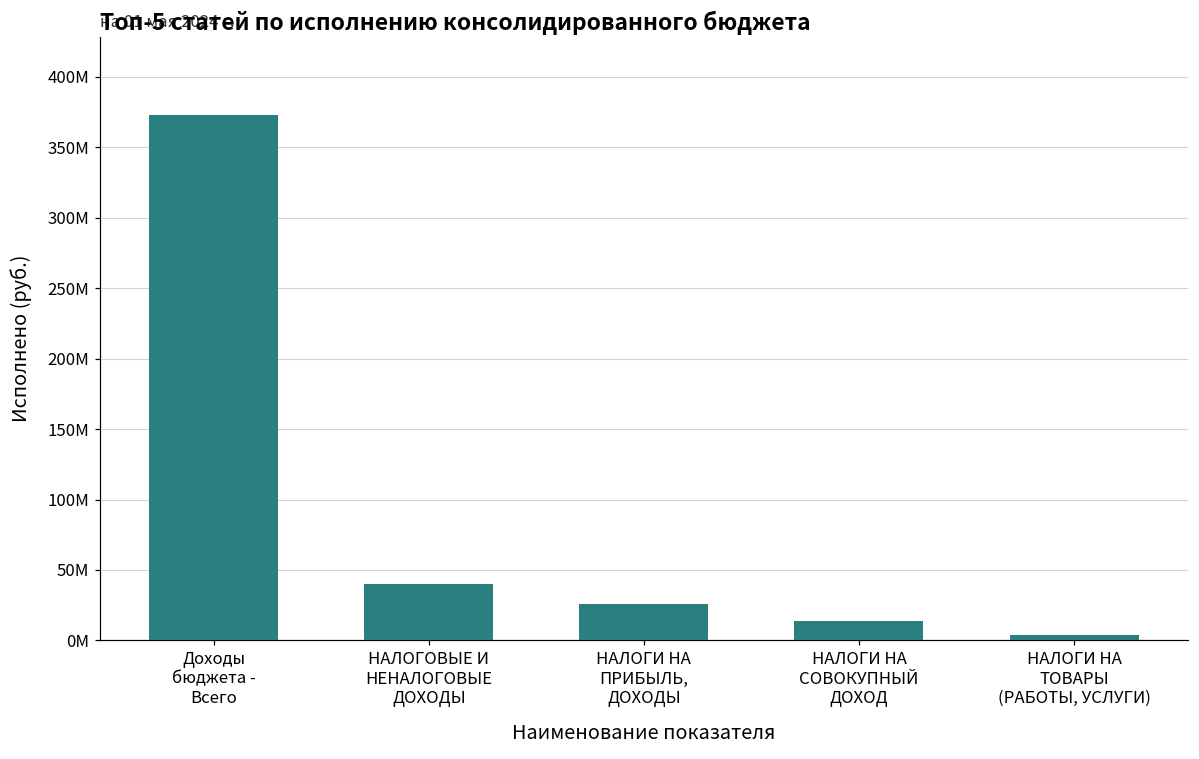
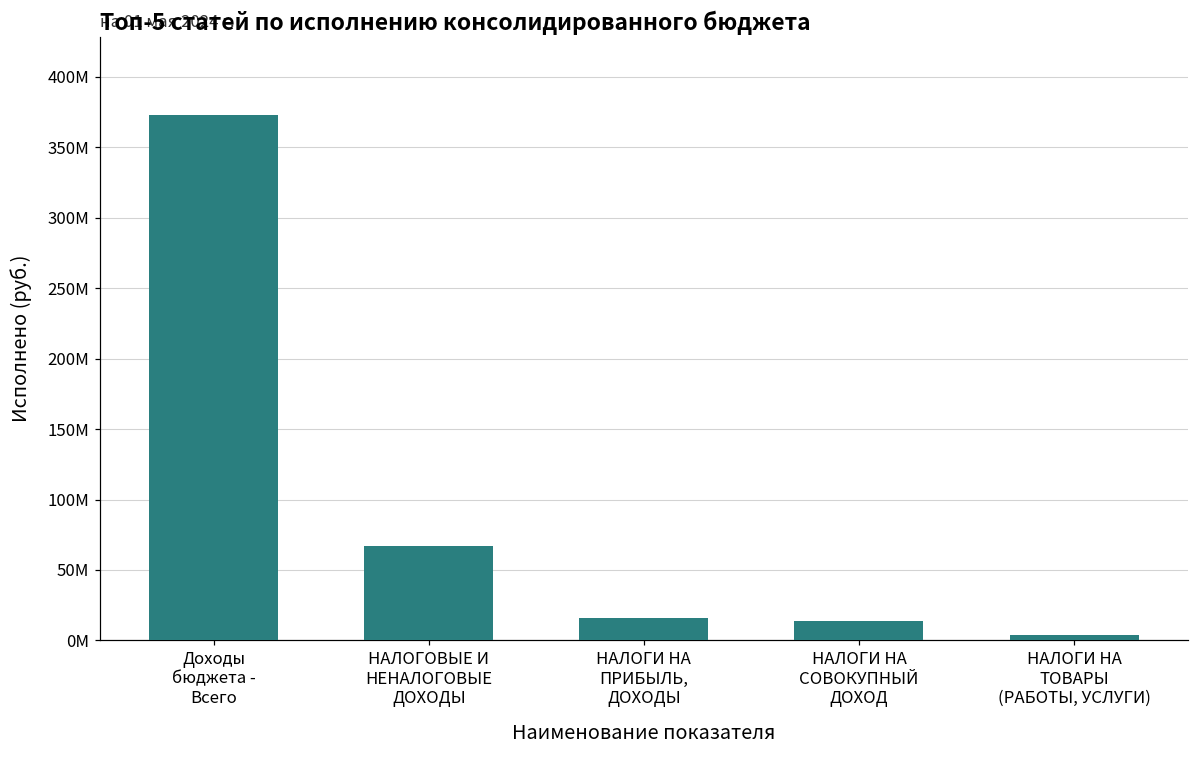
  {
    "Доходы бюджета - Всего": 373000000,
-   "НАЛОГОВЫЕ И НЕНАЛОГОВЫЕ ДОХОДЫ": 40000000,
-   "НАЛОГИ НА ПРИБЫЛЬ, ДОХОДЫ": 26000000,
+   "НАЛОГОВЫЕ И НЕНАЛОГОВЫЕ ДОХОДЫ": 67000000,
+   "НАЛОГИ НА ПРИБЫЛЬ, ДОХОДЫ": 16000000,
    "НАЛОГИ НА СОВОКУПНЫЙ ДОХОД": 14000000,
    "НАЛОГИ НА ТОВАРЫ (РАБОТЫ, УСЛУГИ)": 3000000
  }
